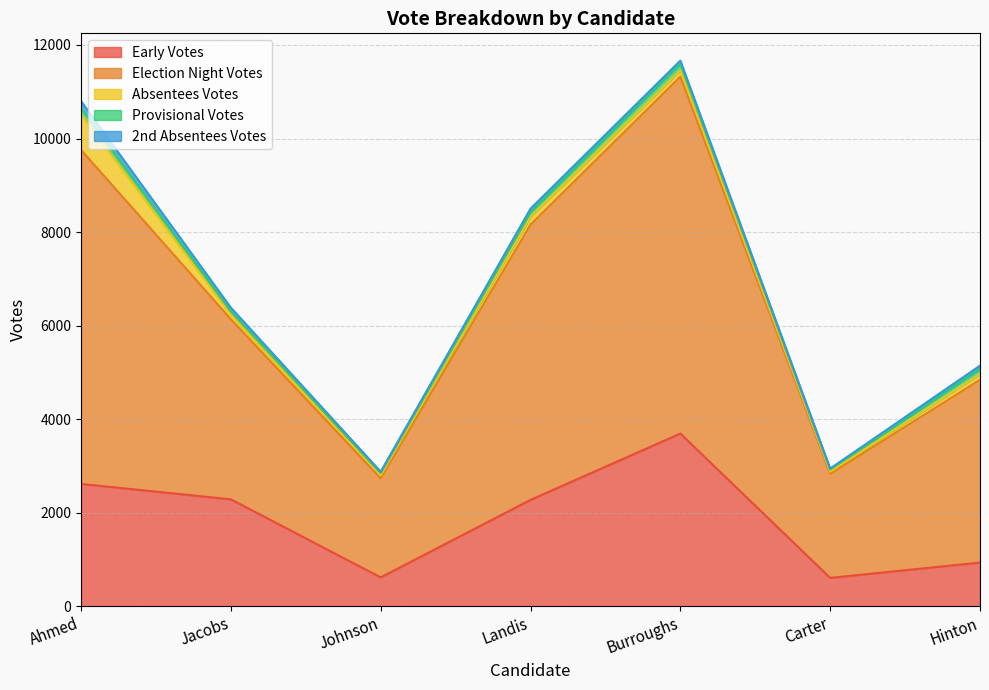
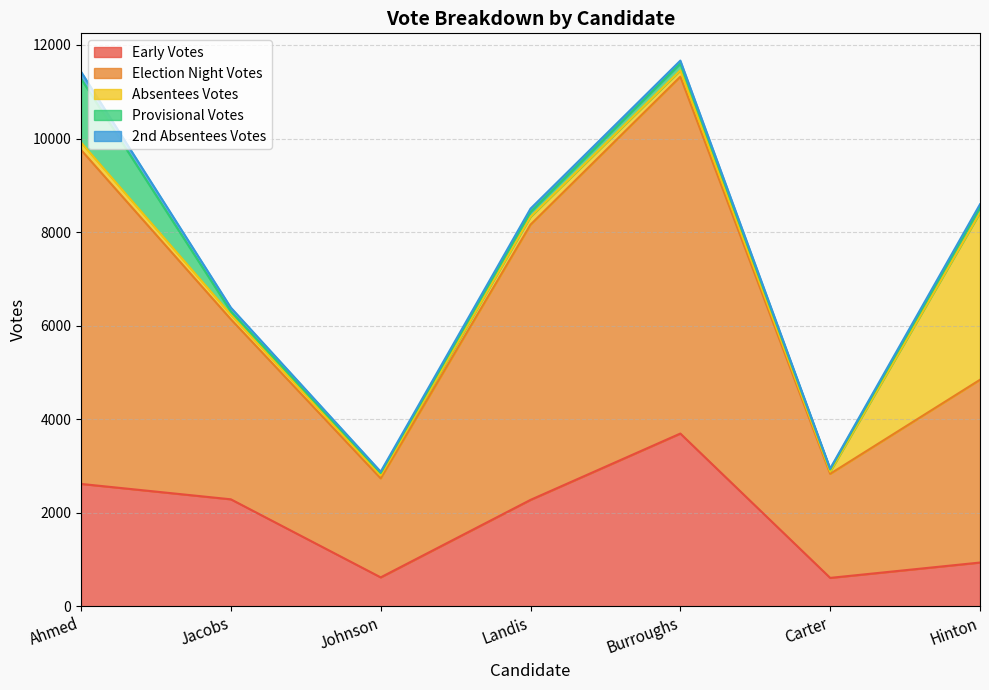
  {
    "Absentees Votes": {
-     "Ahmed": 800,
+     "Ahmed": 200,
      "Jacobs": 100,
      "Landis": 200,
      "Burroughs": 100,
-     "Hinton": 100
+     "Hinton": 3600
    },
    "Provisional Votes": {
-     "Ahmed": 100,
+     "Ahmed": 1400,
      "Jacobs": 100,
      "Landis": 100,
      "Burroughs": 100,
      "Hinton": 100
    },
    "2nd Absentees Votes": {
      "Ahmed": 200,
      "Jacobs": 100,
      "Landis": 100,
      "Burroughs": 100,
      "Hinton": 100
    }
  }
